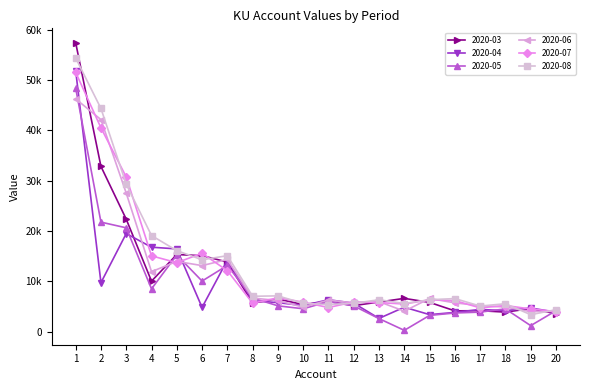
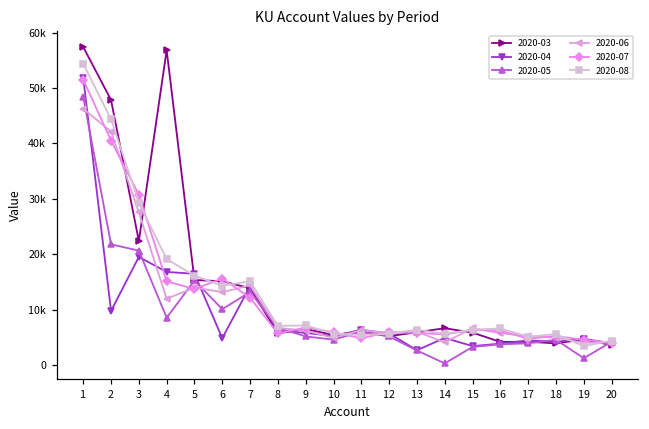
  {
    "2020-03": {
      "1": 57000,
-     "2": 33000,
+     "2": 48000,
      "3": 22000,
-     "4": 10000,
+     "4": 57000,
      "14": 7000,
      "15": 6000
    }
  }
